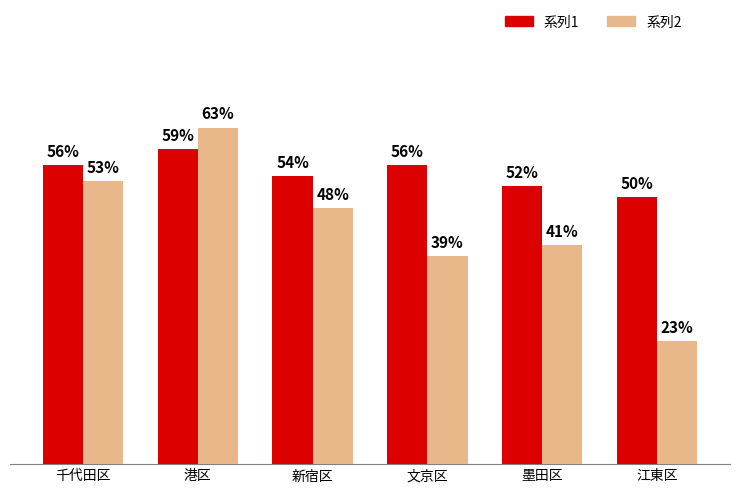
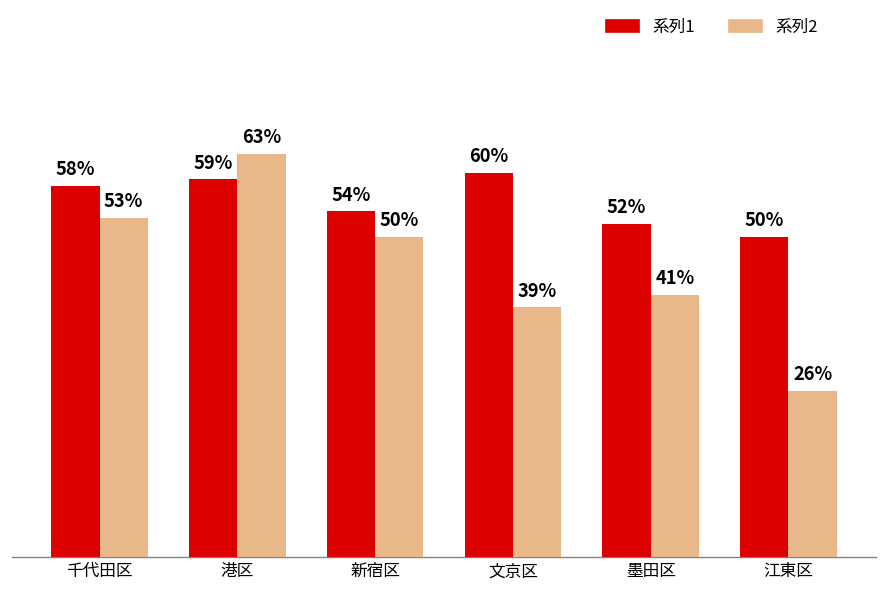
  {
    "系列1": {
-     "千代田区": "56%",
+     "千代田区": "58%",
      "港区": "59%",
      "新宿区": "54%",
-     "文京区": "56%",
+     "文京区": "60%",
      "墨田区": "52%",
      "江東区": "50%"
    },
    "系列2": {
      "千代田区": "53%",
      "港区": "63%",
-     "新宿区": "48%",
+     "新宿区": "50%",
      "文京区": "39%",
      "墨田区": "41%",
-     "江東区": "23%"
+     "江東区": "26%"
    }
  }
